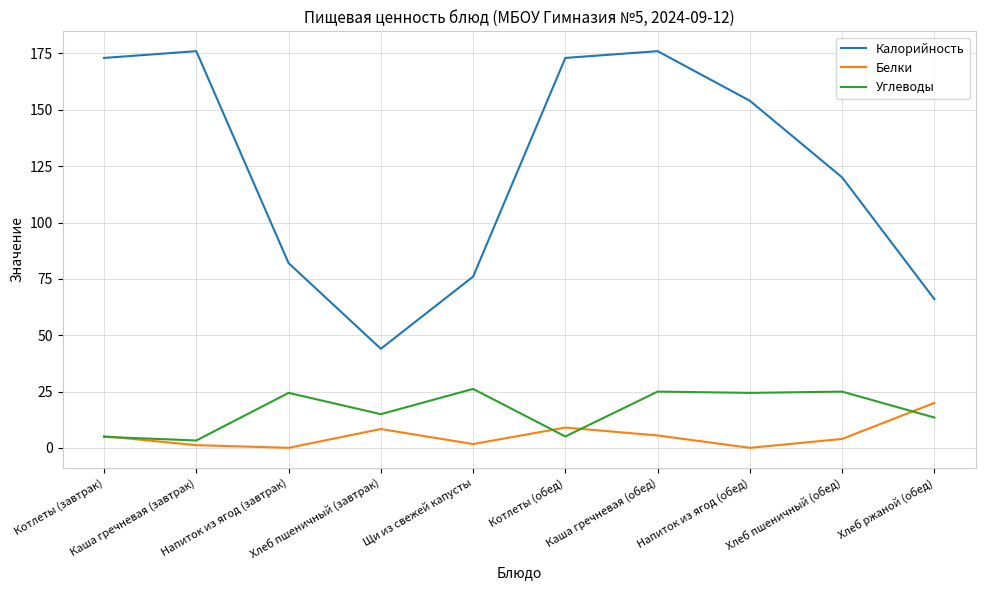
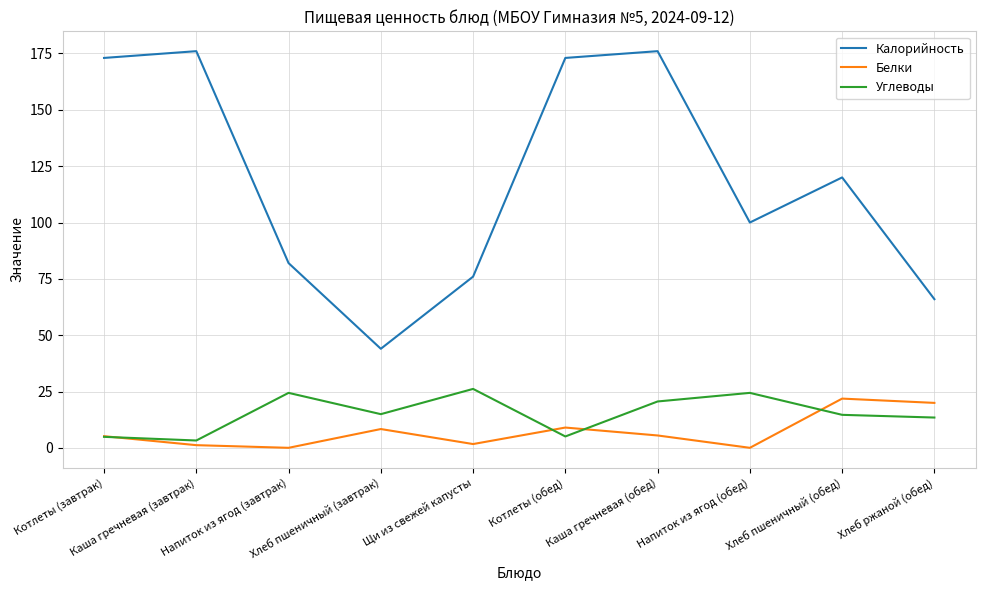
  {
    "Калорийность": {
      "Котлеты (завтрак)": 173,
      "Каша гречневая (завтрак)": 176,
      "Напиток из ягод (завтрак)": 82,
      "Хлеб пшеничный (завтрак)": 44,
      "Щи из свежей капусты": 76,
      "Котлеты (обед)": 173,
      "Каша гречневая (обед)": 176,
-     "Напиток из ягод (обед)": 154,
+     "Напиток из ягод (обед)": 100,
      "Хлеб пшеничный (обед)": 120,
      "Хлеб ржаной (обед)": 66
    },
    "Белки": {
      "Каша гречневая (завтрак)": 1,
      "Напиток из ягод (завтрак)": 0,
      "Хлеб пшеничный (завтрак)": 8,
      "Щи из свежей капусты": 2,
      "Котлеты (обед)": 9,
      "Каша гречневая (обед)": 6,
      "Напиток из ягод (обед)": 0,
-     "Хлеб пшеничный (обед)": 4,
+     "Хлеб пшеничный (обед)": 22,
      "Хлеб ржаной (обед)": 20
    },
    "Углеводы": {
      "Каша гречневая (завтрак)": 3,
      "Напиток из ягод (завтрак)": 24,
      "Хлеб пшеничный (завтрак)": 15,
      "Щи из свежей капусты": 26,
      "Котлеты (обед)": 5,
-     "Каша гречневая (обед)": 25,
+     "Каша гречневая (обед)": 21,
      "Напиток из ягод (обед)": 24,
-     "Хлеб пшеничный (обед)": 25,
+     "Хлеб пшеничный (обед)": 15,
      "Хлеб ржаной (обед)": 14
    }
  }
